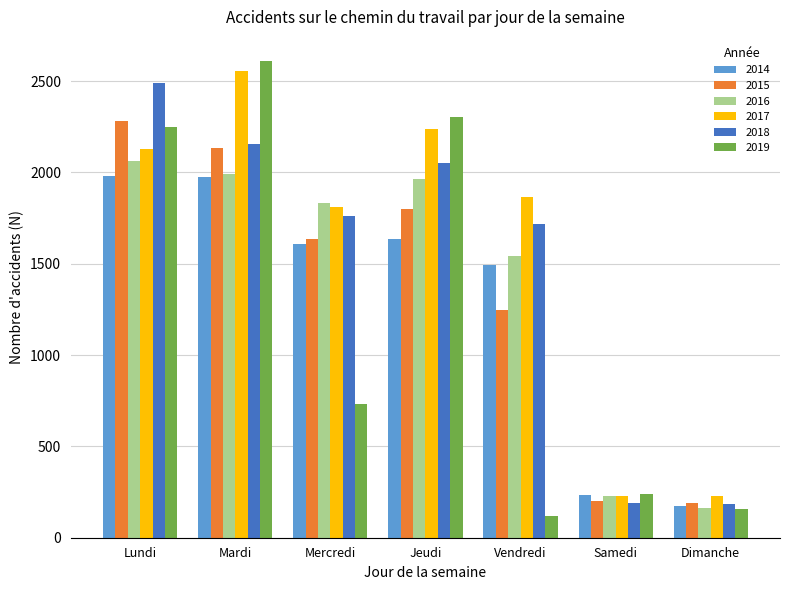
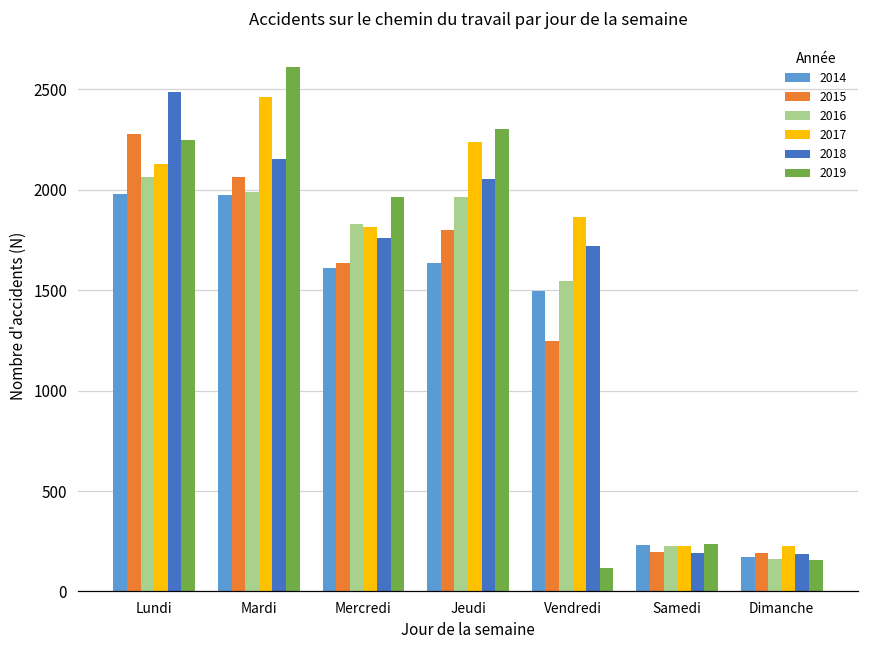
  {
    "2015": {
      "Lundi": 2280,
-     "Mardi": 2130,
+     "Mardi": 2060,
      "Mercredi": 1640,
      "Jeudi": 1800,
      "Vendredi": 1250,
      "Samedi": 200,
      "Dimanche": 190
    },
    "2016": {
      "Lundi": 2060,
      "Mardi": 1990,
      "Mercredi": 1830,
      "Jeudi": 1960,
      "Vendredi": 1550,
      "Samedi": 230,
      "Dimanche": 160
    },
    "2017": {
      "Lundi": 2130,
-     "Mardi": 2560,
+     "Mardi": 2460,
      "Mercredi": 1810,
      "Jeudi": 2240,
      "Vendredi": 1870,
      "Samedi": 230,
      "Dimanche": 230
    },
    "2019": {
      "Lundi": 2250,
      "Mardi": 2610,
-     "Mercredi": 730,
+     "Mercredi": 1960,
      "Jeudi": 2300,
      "Vendredi": 120,
      "Samedi": 240,
      "Dimanche": 160
    }
  }
